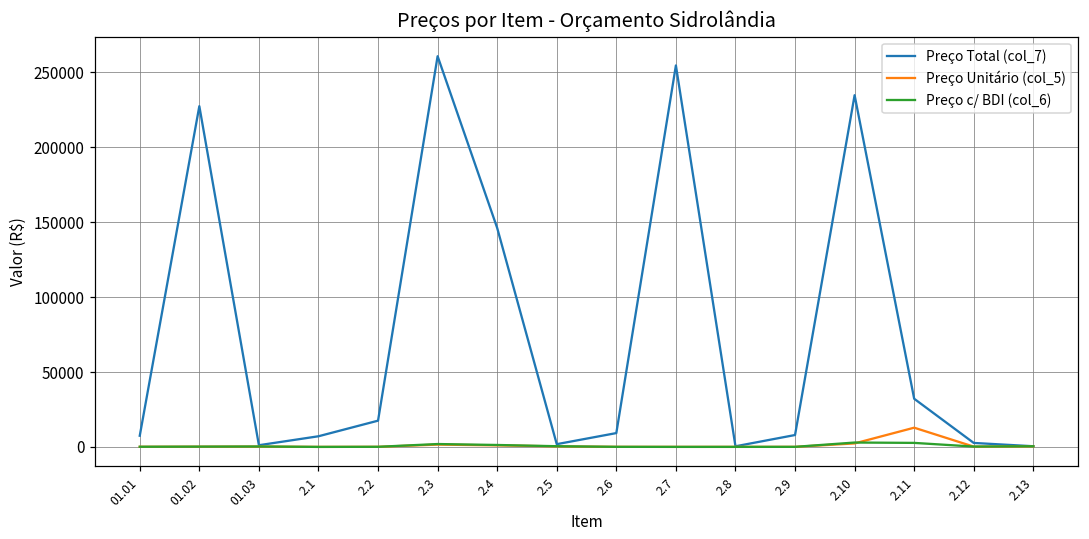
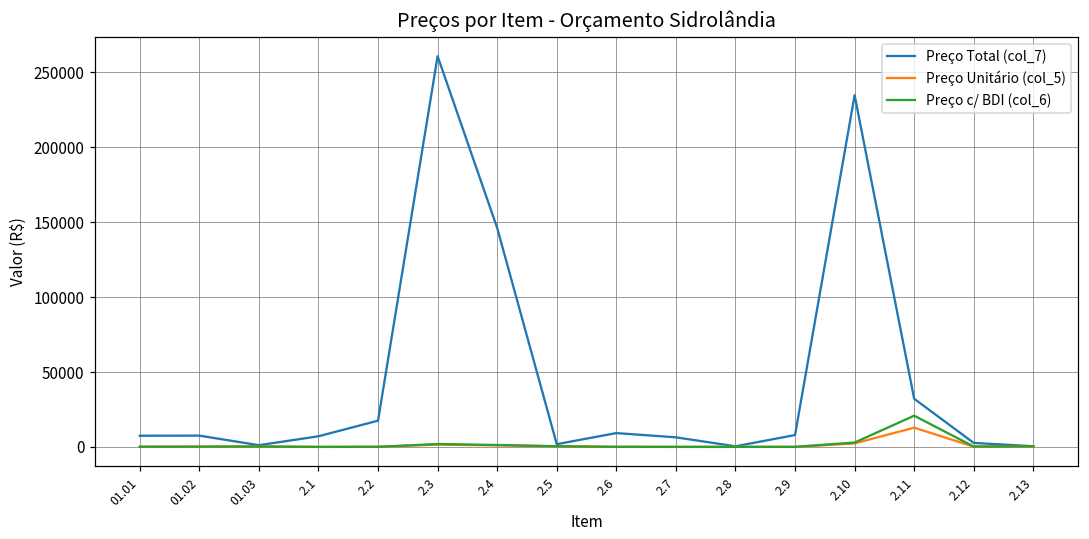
  {
    "Preço Total (col_7)": {
      "01.01": 7000,
-     "01.02": 228000,
+     "01.02": 8000,
      "2.1": 7000,
      "2.2": 18000,
      "2.3": 261000,
      "2.4": 146000,
      "2.6": 9000,
-     "2.7": 255000,
+     "2.7": 6000,
      "2.9": 8000,
      "2.10": 235000,
      "2.11": 32000,
      "2.12": 3000
    },
    "Preço Unitário (col_5)": {
      "2.11": 13000
    },
    "Preço c/ BDI (col_6)": {
-     "2.11": 3000
+     "2.11": 21000
    }
  }
